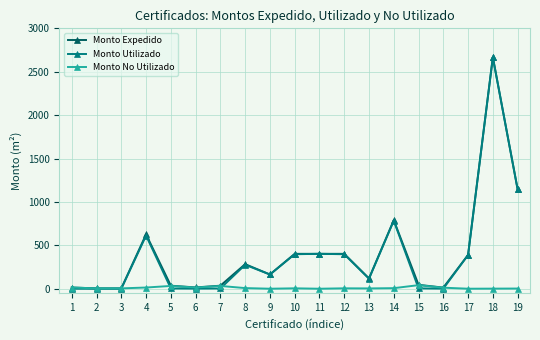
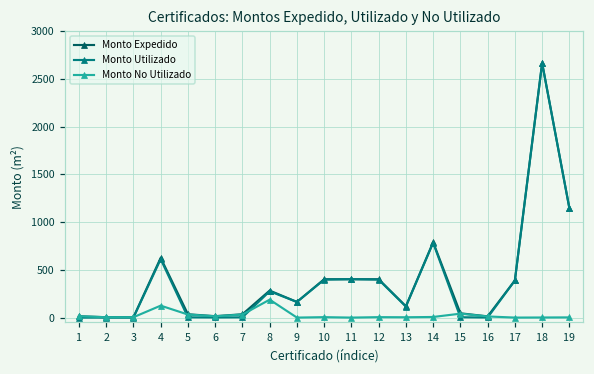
  {
    "Monto No Utilizado": {
-     "4": 0,
-     "8": 0,
+     "4": 100,
+     "8": 200,
      "9": 0,
      "10": 0,
      "11": 0,
      "12": 0,
      "13": 0,
      "14": 0,
      "17": 0,
      "18": 0,
      "19": 0
    }
  }
